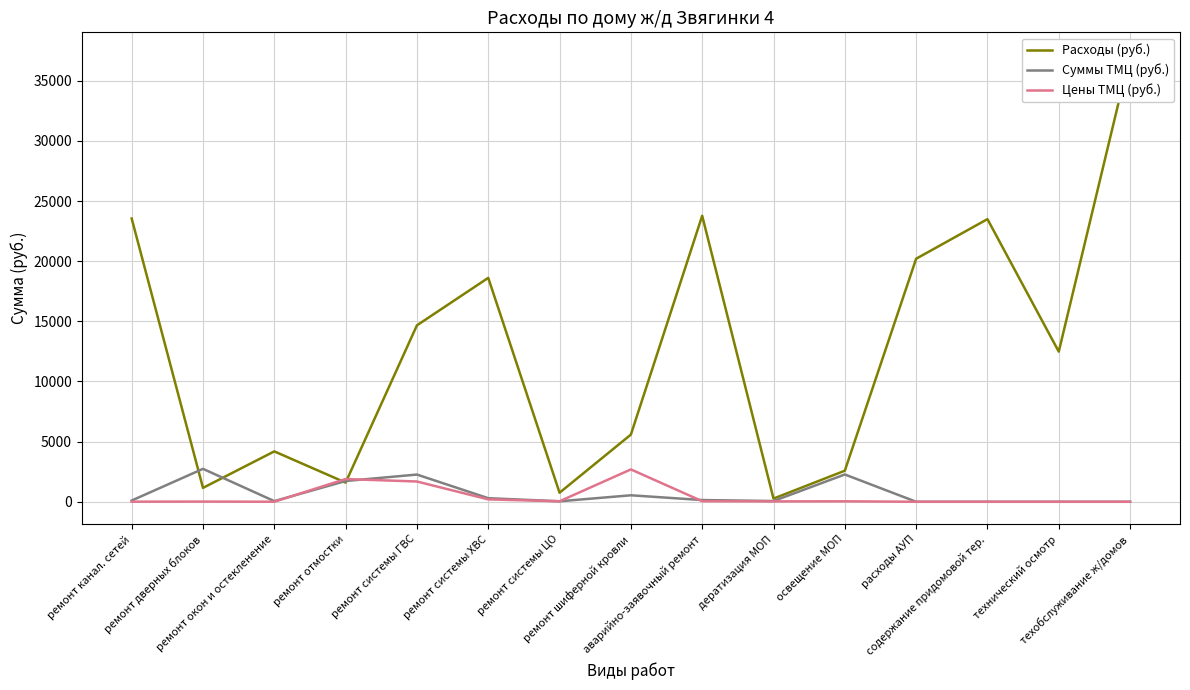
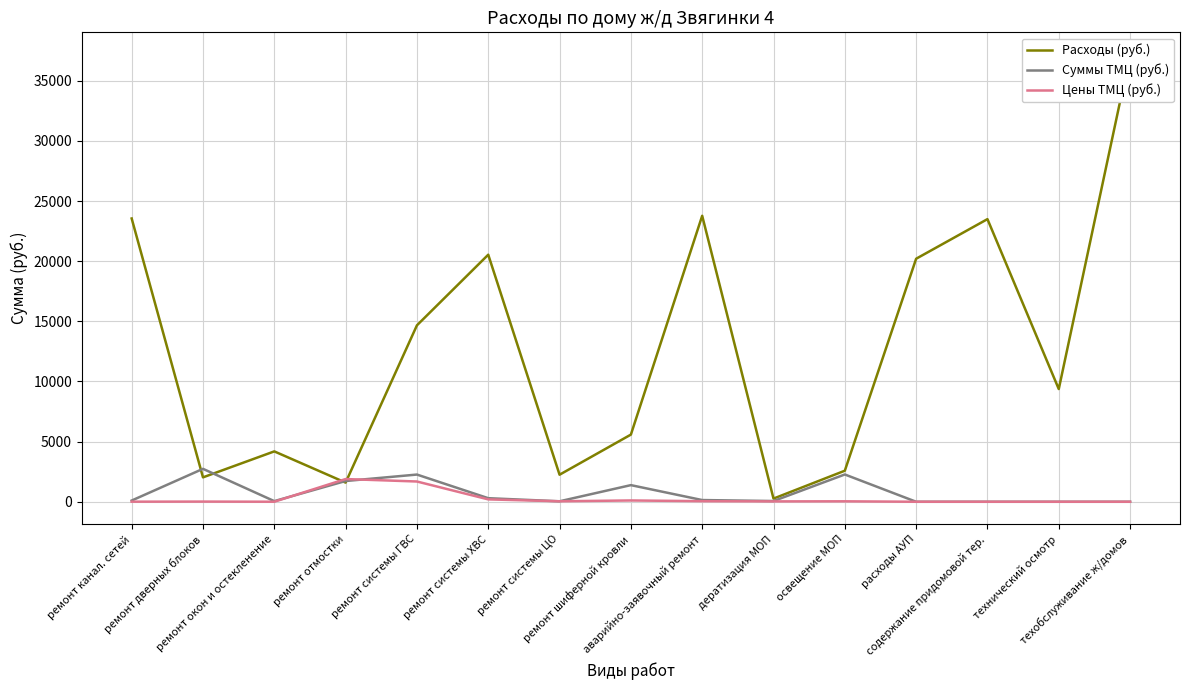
  {
    "Расходы (руб.)": {
      "ремонт канал. сетей": 23600,
-     "ремонт дверных блоков": 1200,
+     "ремонт дверных блоков": 2000,
      "ремонт окон и остекленение": 4200,
      "ремонт системы ГВС": 14700,
-     "ремонт системы ХВС": 18600,
-     "ремонт системы ЦО": 800,
+     "ремонт системы ХВС": 20500,
+     "ремонт системы ЦО": 2200,
      "ремонт шиферной кровли": 5600,
      "аварийно-заявочный ремонт": 23800,
      "освещение МОП": 2600,
      "расходы АУП": 20200,
      "содержание придомовой тер.": 23500,
-     "технический осмотр": 12500
+     "технический осмотр": 9400
    },
    "Суммы ТМЦ (руб.)": {
      "ремонт дверных блоков": 2700,
      "ремонт системы ГВС": 2300,
-     "ремонт шиферной кровли": 500,
+     "ремонт шиферной кровли": 1400,
      "освещение МОП": 2300
    },
    "Цены ТМЦ (руб.)": {
      "ремонт дверных блоков": 0,
      "ремонт системы ГВС": 1700,
-     "ремонт шиферной кровли": 2700,
+     "ремонт шиферной кровли": 100,
      "освещение МОП": 0
    }
  }
